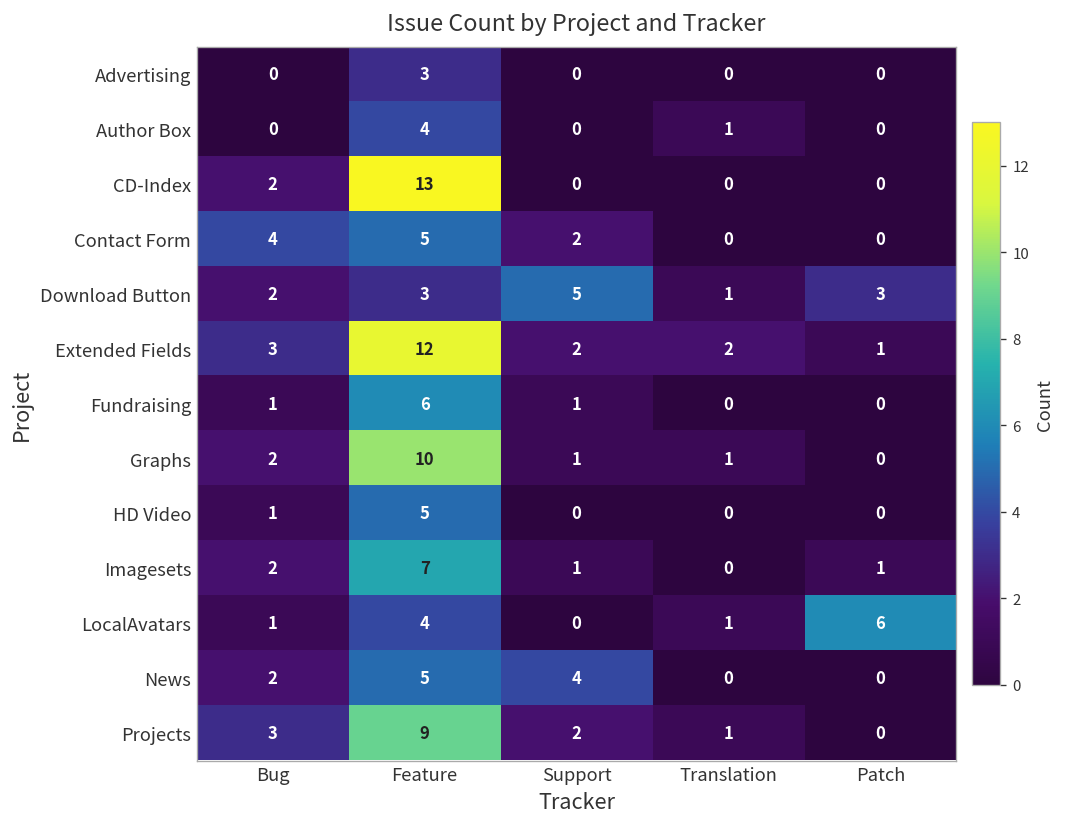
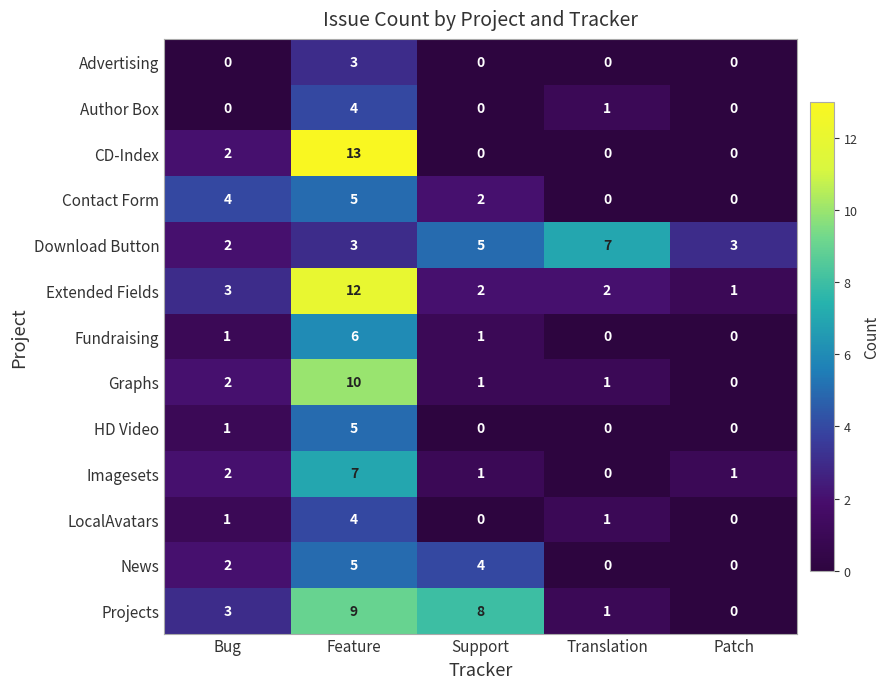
  {
    "Advertising": {
      "Bug": 0,
      "Feature": 3,
      "Support": 0,
      "Translation": 0,
      "Patch": 0
    },
    "Author Box": {
      "Bug": 0,
      "Feature": 4,
      "Support": 0,
      "Translation": 1,
      "Patch": 0
    },
    "CD-Index": {
      "Bug": 2,
      "Feature": 13,
      "Support": 0,
      "Translation": 0,
      "Patch": 0
    },
    "Contact Form": {
      "Bug": 4,
      "Feature": 5,
      "Support": 2,
      "Translation": 0,
      "Patch": 0
    },
    "Download Button": {
      "Bug": 2,
      "Feature": 3,
      "Support": 5,
-     "Translation": 1,
+     "Translation": 7,
      "Patch": 3
    },
    "Extended Fields": {
      "Bug": 3,
      "Feature": 12,
      "Support": 2,
      "Translation": 2,
      "Patch": 1
    },
    "Fundraising": {
      "Bug": 1,
      "Feature": 6,
      "Support": 1,
      "Translation": 0,
      "Patch": 0
    },
    "Graphs": {
      "Bug": 2,
      "Feature": 10,
      "Support": 1,
      "Translation": 1,
      "Patch": 0
    },
    "HD Video": {
      "Bug": 1,
      "Feature": 5,
      "Support": 0,
      "Translation": 0,
      "Patch": 0
    },
    "Imagesets": {
      "Bug": 2,
      "Feature": 7,
      "Support": 1,
      "Translation": 0,
      "Patch": 1
    },
    "LocalAvatars": {
      "Bug": 1,
      "Feature": 4,
      "Support": 0,
      "Translation": 1,
-     "Patch": 6
+     "Patch": 0
    },
    "News": {
      "Bug": 2,
      "Feature": 5,
      "Support": 4,
      "Translation": 0,
      "Patch": 0
    },
    "Projects": {
      "Bug": 3,
      "Feature": 9,
-     "Support": 2,
+     "Support": 8,
      "Translation": 1,
      "Patch": 0
    }
  }
